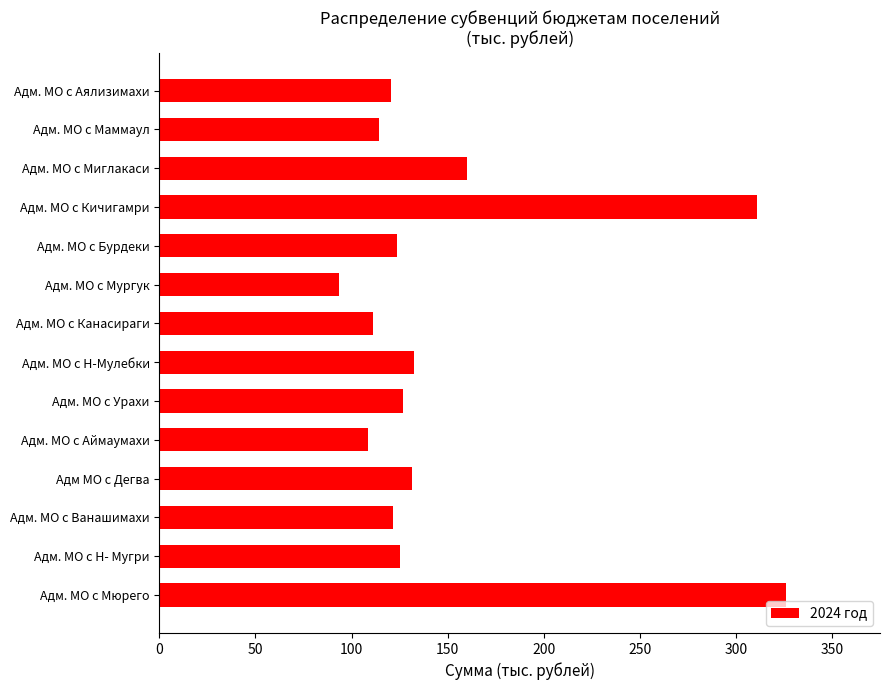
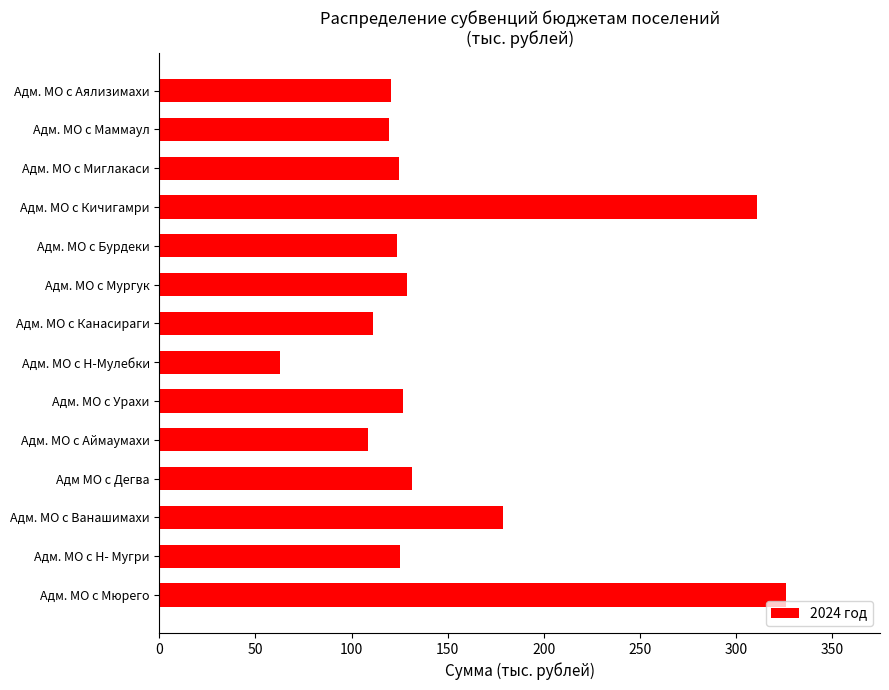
  {
    "Адм. МО с Аялизимахи": 121,
-   "Адм. МО с Маммаул": 114,
-   "Адм. МО с Миглакаси": 160,
+   "Адм. МО с Маммаул": 120,
+   "Адм. МО с Миглакаси": 125,
    "Адм. МО с Кичигамри": 311,
    "Адм. МО с Бурдеки": 124,
-   "Адм. МО с Мургук": 94,
+   "Адм. МО с Мургук": 129,
    "Адм. МО с Канасираги": 111,
-   "Адм. МО с Н-Мулебки": 133,
+   "Адм. МО с Н-Мулебки": 63,
    "Адм. МО с Урахи": 127,
    "Адм. МО с Аймаумахи": 108,
    "Адм МО с Дегва": 132,
-   "Адм. МО с Ванашимахи": 122,
+   "Адм. МО с Ванашимахи": 179,
    "Адм. МО с Н- Мугри": 125,
    "Адм. МО с Мюрего": 326
  }
